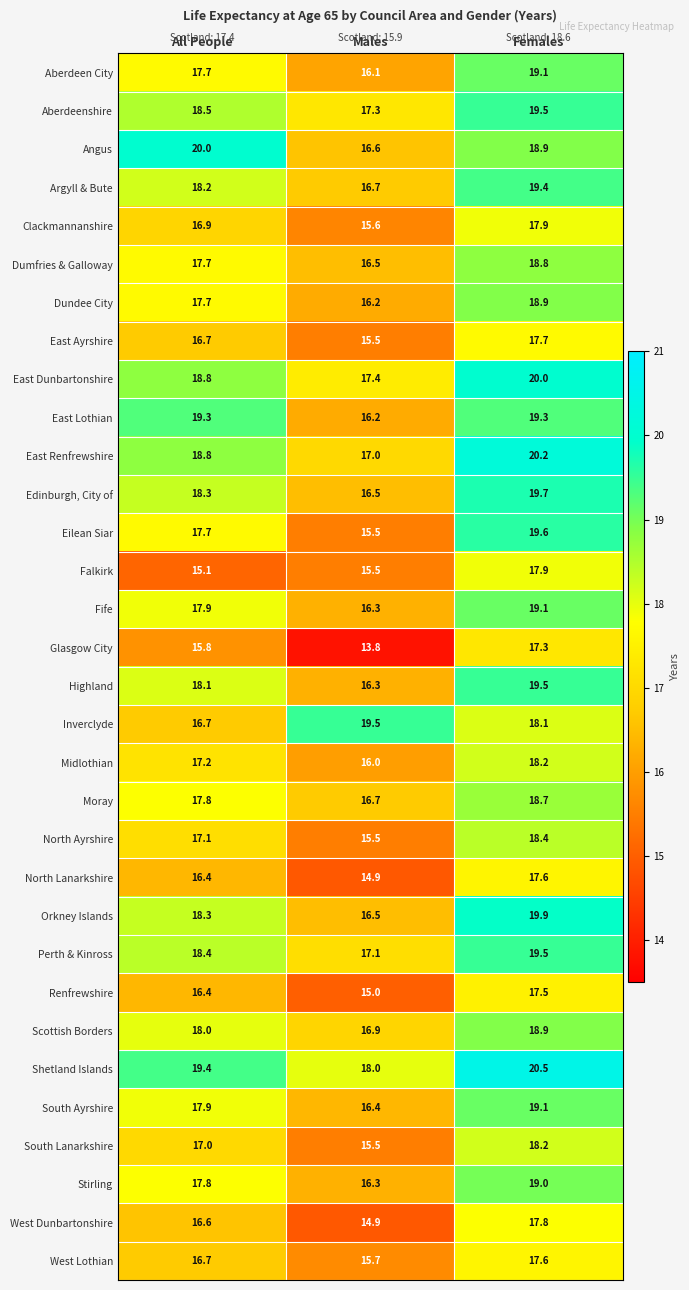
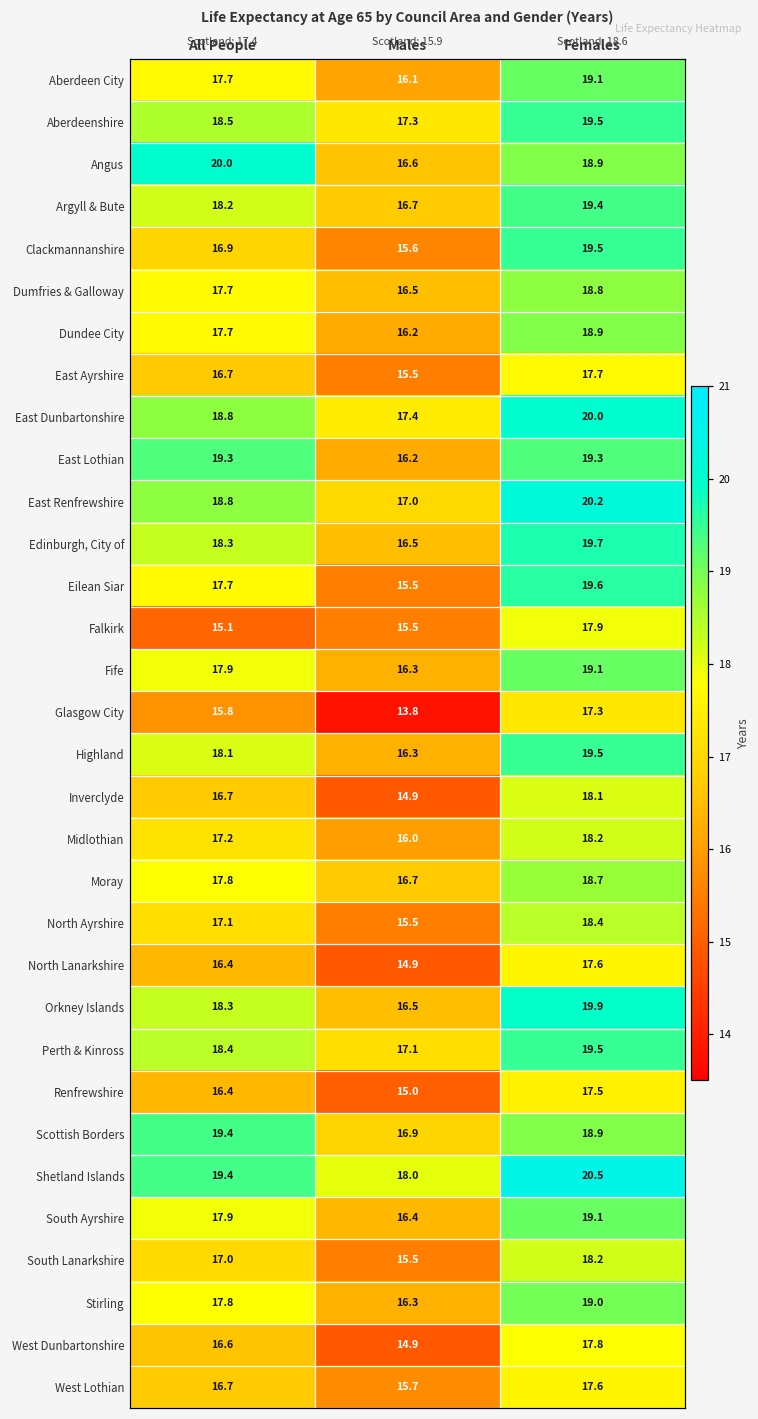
  {
    "Aberdeen City": {
      "All People": 17.7,
      "Males": 16.1,
      "Females": 19.1
    },
    "Aberdeenshire": {
      "All People": 18.5,
      "Males": 17.3,
      "Females": 19.5
    },
    "Angus": {
      "All People": 20.0,
      "Males": 16.6,
      "Females": 18.9
    },
    "Argyll & Bute": {
      "All People": 18.2,
      "Males": 16.7,
      "Females": 19.4
    },
    "Clackmannanshire": {
      "All People": 16.9,
      "Males": 15.6,
-     "Females": 17.9
+     "Females": 19.5
    },
    "Dumfries & Galloway": {
      "All People": 17.7,
      "Males": 16.5,
      "Females": 18.8
    },
    "Dundee City": {
      "All People": 17.7,
      "Males": 16.2,
      "Females": 18.9
    },
    "East Ayrshire": {
      "All People": 16.7,
      "Males": 15.5,
      "Females": 17.7
    },
    "East Dunbartonshire": {
      "All People": 18.8,
      "Males": 17.4,
      "Females": 20.0
    },
    "East Lothian": {
      "All People": 19.3,
      "Males": 16.2,
      "Females": 19.3
    },
    "East Renfrewshire": {
      "All People": 18.8,
      "Males": 17.0,
      "Females": 20.2
    },
    "Edinburgh, City of": {
      "All People": 18.3,
      "Males": 16.5,
      "Females": 19.7
    },
    "Eilean Siar": {
      "All People": 17.7,
      "Males": 15.5,
      "Females": 19.6
    },
    "Falkirk": {
      "All People": 15.1,
      "Males": 15.5,
      "Females": 17.9
    },
    "Fife": {
      "All People": 17.9,
      "Males": 16.3,
      "Females": 19.1
    },
    "Glasgow City": {
      "All People": 15.8,
      "Males": 13.8,
      "Females": 17.3
    },
    "Highland": {
      "All People": 18.1,
      "Males": 16.3,
      "Females": 19.5
    },
    "Inverclyde": {
      "All People": 16.7,
-     "Males": 19.5,
+     "Males": 14.9,
      "Females": 18.1
    },
    "Midlothian": {
      "All People": 17.2,
      "Males": 16.0,
      "Females": 18.2
    },
    "Moray": {
      "All People": 17.8,
      "Males": 16.7,
      "Females": 18.7
    },
    "North Ayrshire": {
      "All People": 17.1,
      "Males": 15.5,
      "Females": 18.4
    },
    "North Lanarkshire": {
      "All People": 16.4,
      "Males": 14.9,
      "Females": 17.6
    },
    "Orkney Islands": {
      "All People": 18.3,
      "Males": 16.5,
      "Females": 19.9
    },
    "Perth & Kinross": {
      "All People": 18.4,
      "Males": 17.1,
      "Females": 19.5
    },
    "Renfrewshire": {
      "All People": 16.4,
      "Males": 15.0,
      "Females": 17.5
    },
    "Scottish Borders": {
-     "All People": 18.0,
+     "All People": 19.4,
      "Males": 16.9,
      "Females": 18.9
    },
    "Shetland Islands": {
      "All People": 19.4,
      "Males": 18.0,
      "Females": 20.5
    },
    "South Ayrshire": {
      "All People": 17.9,
      "Males": 16.4,
      "Females": 19.1
    },
    "South Lanarkshire": {
      "All People": 17.0,
      "Males": 15.5,
      "Females": 18.2
    },
    "Stirling": {
      "All People": 17.8,
      "Males": 16.3,
      "Females": 19.0
    },
    "West Dunbartonshire": {
      "All People": 16.6,
      "Males": 14.9,
      "Females": 17.8
    },
    "West Lothian": {
      "All People": 16.7,
      "Males": 15.7,
      "Females": 17.6
    }
  }
